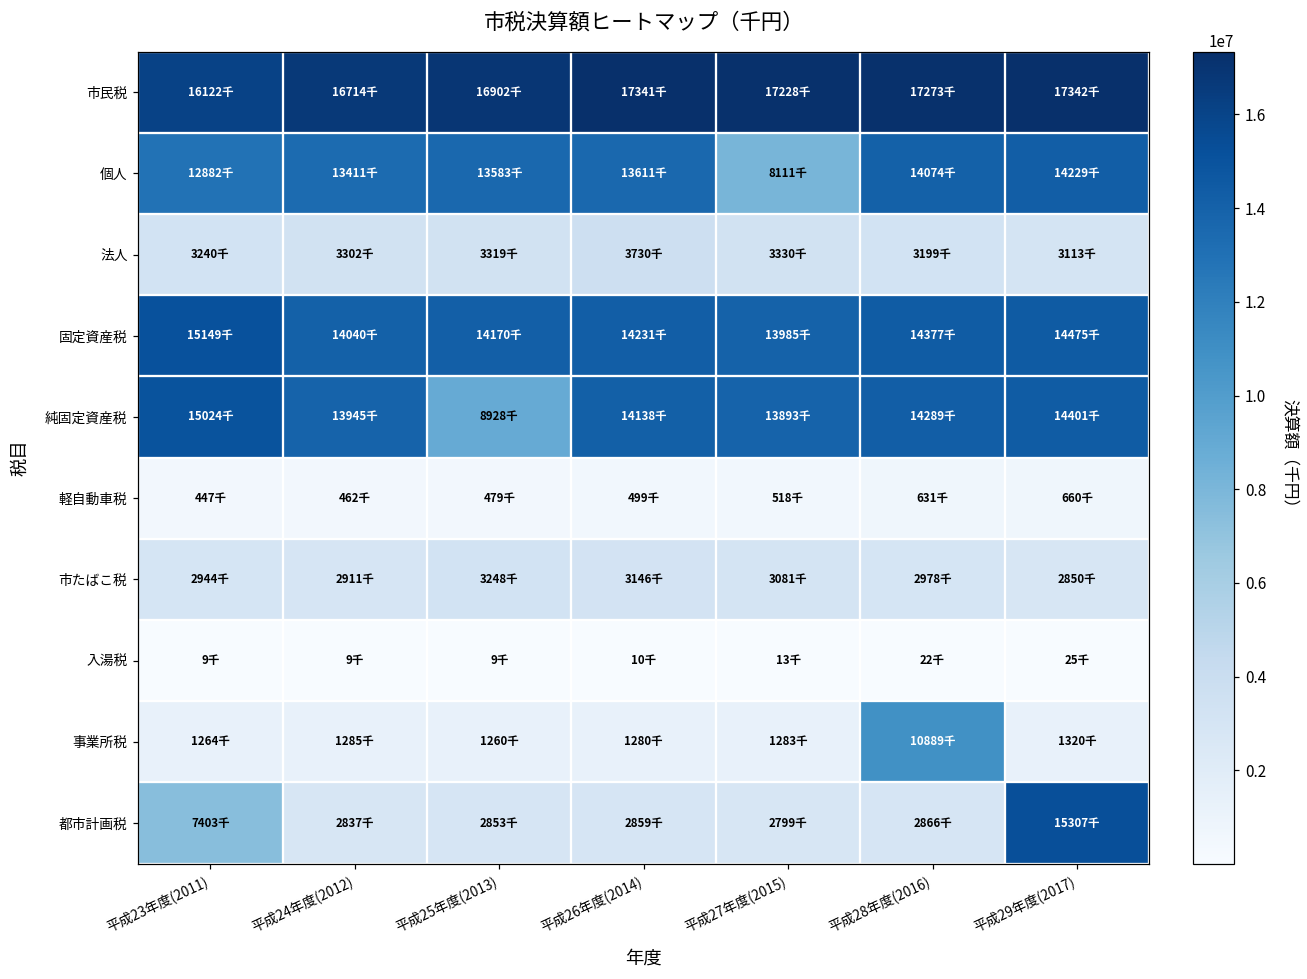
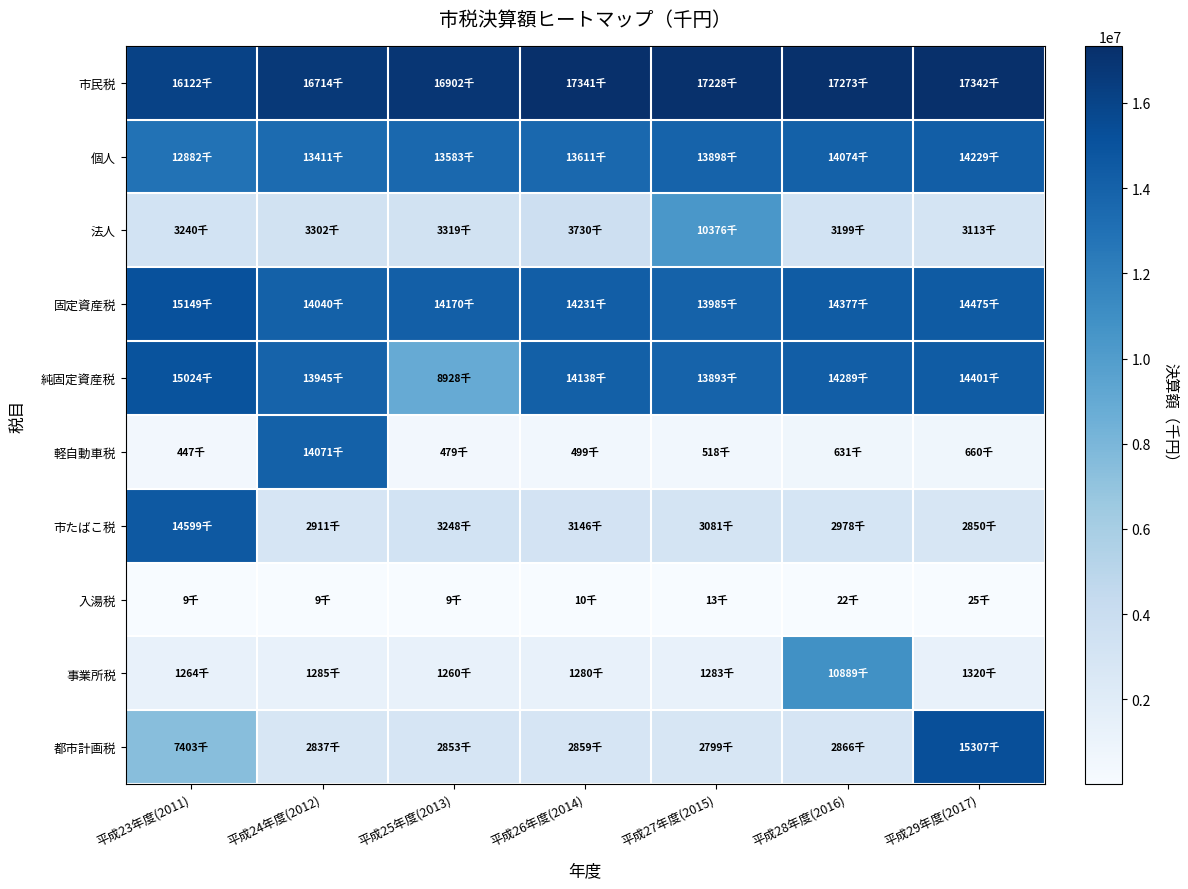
  {
    "市民税": {
      "平成23年度(2011)": "16122千",
      "平成24年度(2012)": "16714千",
      "平成25年度(2013)": "16902千",
      "平成26年度(2014)": "17341千",
      "平成27年度(2015)": "17228千",
      "平成28年度(2016)": "17273千",
      "平成29年度(2017)": "17342千"
    },
    "個人": {
      "平成23年度(2011)": "12882千",
      "平成24年度(2012)": "13411千",
      "平成25年度(2013)": "13583千",
      "平成26年度(2014)": "13611千",
-     "平成27年度(2015)": "8111千",
+     "平成27年度(2015)": "13898千",
      "平成28年度(2016)": "14074千",
      "平成29年度(2017)": "14229千"
    },
    "法人": {
      "平成23年度(2011)": "3240千",
      "平成24年度(2012)": "3302千",
      "平成25年度(2013)": "3319千",
      "平成26年度(2014)": "3730千",
-     "平成27年度(2015)": "3330千",
+     "平成27年度(2015)": "10376千",
      "平成28年度(2016)": "3199千",
      "平成29年度(2017)": "3113千"
    },
    "固定資産税": {
      "平成23年度(2011)": "15149千",
      "平成24年度(2012)": "14040千",
      "平成25年度(2013)": "14170千",
      "平成26年度(2014)": "14231千",
      "平成27年度(2015)": "13985千",
      "平成28年度(2016)": "14377千",
      "平成29年度(2017)": "14475千"
    },
    "純固定資産税": {
      "平成23年度(2011)": "15024千",
      "平成24年度(2012)": "13945千",
      "平成25年度(2013)": "8928千",
      "平成26年度(2014)": "14138千",
      "平成27年度(2015)": "13893千",
      "平成28年度(2016)": "14289千",
      "平成29年度(2017)": "14401千"
    },
    "軽自動車税": {
      "平成23年度(2011)": "447千",
-     "平成24年度(2012)": "462千",
+     "平成24年度(2012)": "14071千",
      "平成25年度(2013)": "479千",
      "平成26年度(2014)": "499千",
      "平成27年度(2015)": "518千",
      "平成28年度(2016)": "631千",
      "平成29年度(2017)": "660千"
    },
    "市たばこ税": {
-     "平成23年度(2011)": "2944千",
+     "平成23年度(2011)": "14599千",
      "平成24年度(2012)": "2911千",
      "平成25年度(2013)": "3248千",
      "平成26年度(2014)": "3146千",
      "平成27年度(2015)": "3081千",
      "平成28年度(2016)": "2978千",
      "平成29年度(2017)": "2850千"
    },
    "入湯税": {
      "平成23年度(2011)": "9千",
      "平成24年度(2012)": "9千",
      "平成25年度(2013)": "9千",
      "平成26年度(2014)": "10千",
      "平成27年度(2015)": "13千",
      "平成28年度(2016)": "22千",
      "平成29年度(2017)": "25千"
    },
    "事業所税": {
      "平成23年度(2011)": "1264千",
      "平成24年度(2012)": "1285千",
      "平成25年度(2013)": "1260千",
      "平成26年度(2014)": "1280千",
      "平成27年度(2015)": "1283千",
      "平成28年度(2016)": "10889千",
      "平成29年度(2017)": "1320千"
    },
    "都市計画税": {
      "平成23年度(2011)": "7403千",
      "平成24年度(2012)": "2837千",
      "平成25年度(2013)": "2853千",
      "平成26年度(2014)": "2859千",
      "平成27年度(2015)": "2799千",
      "平成28年度(2016)": "2866千",
      "平成29年度(2017)": "15307千"
    }
  }
